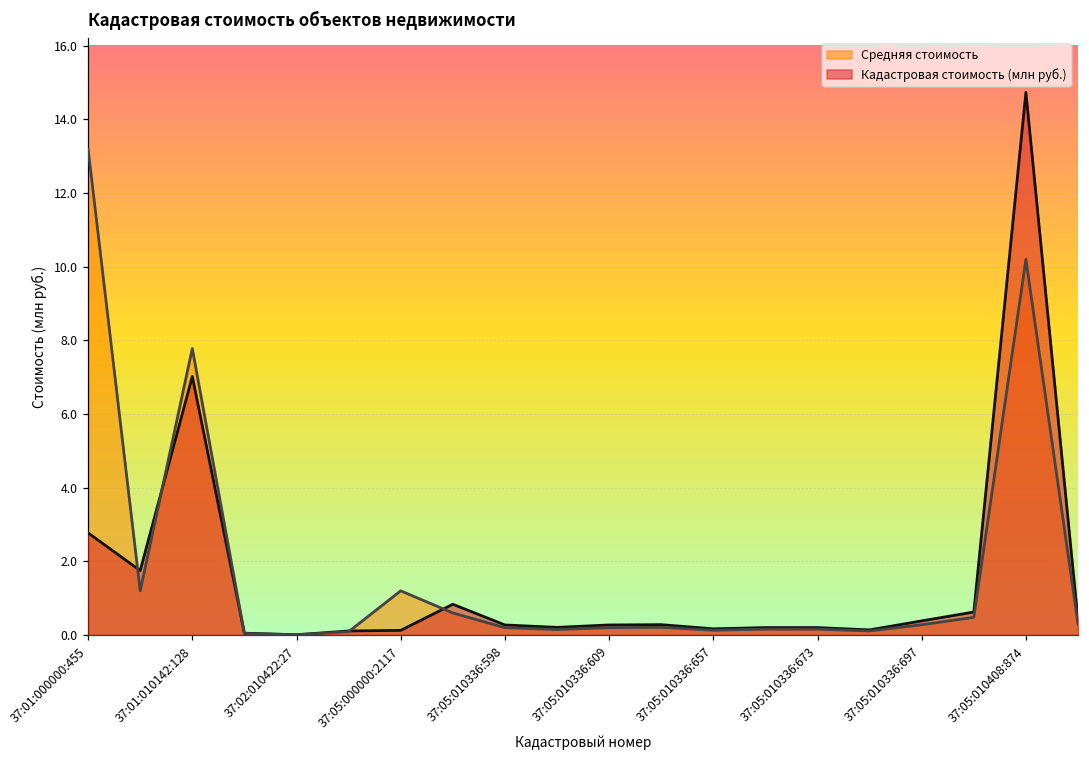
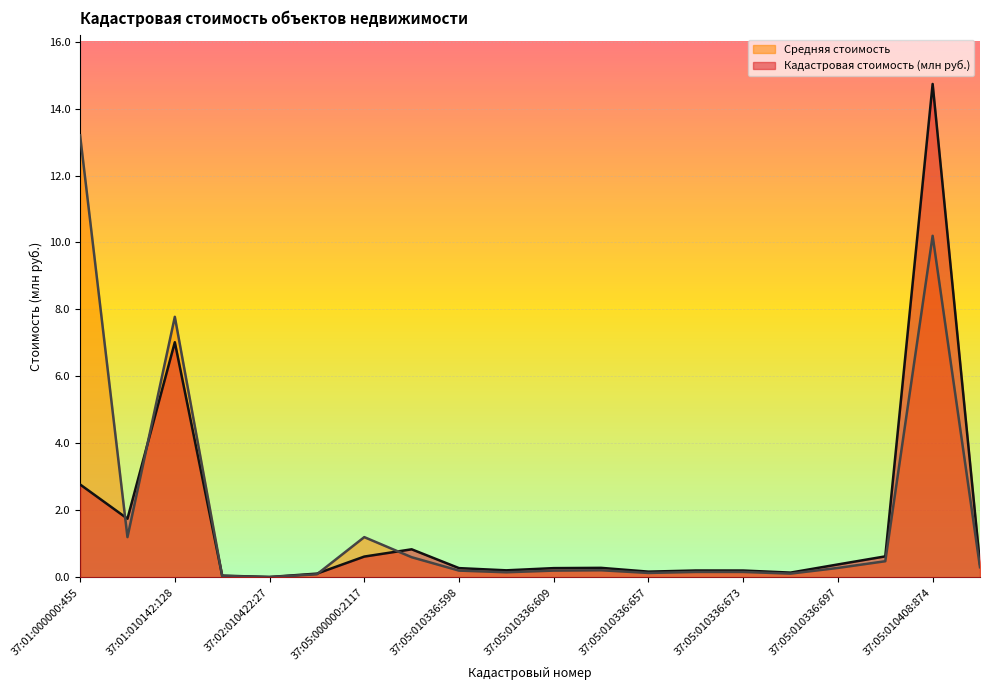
  {
    "Средняя стоимость": {
      "37:01:000000:455": 13.2,
      "37:01:010142:128": 7.8,
      "37:05:000000:2117": 1.2,
      "37:05:010336:697": 0.3,
      "37:05:010408:874": 10.2
    },
    "Кадастровая стоимость (млн руб.)": {
      "37:01:000000:455": 2.8,
      "37:01:010142:128": 7.0,
-     "37:05:000000:2117": 0.1,
+     "37:05:000000:2117": 0.6,
      "37:05:010336:697": 0.4,
      "37:05:010408:874": 14.7
    }
  }
